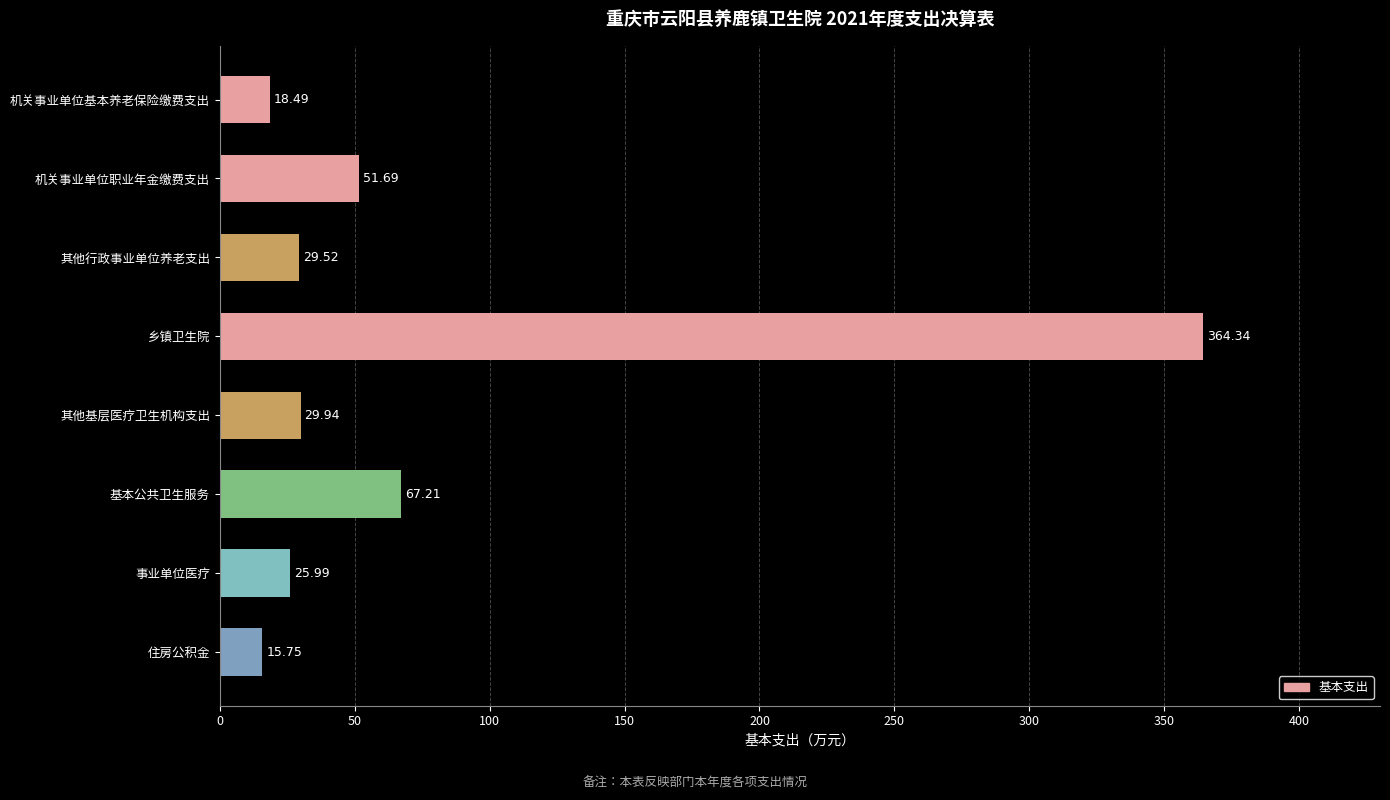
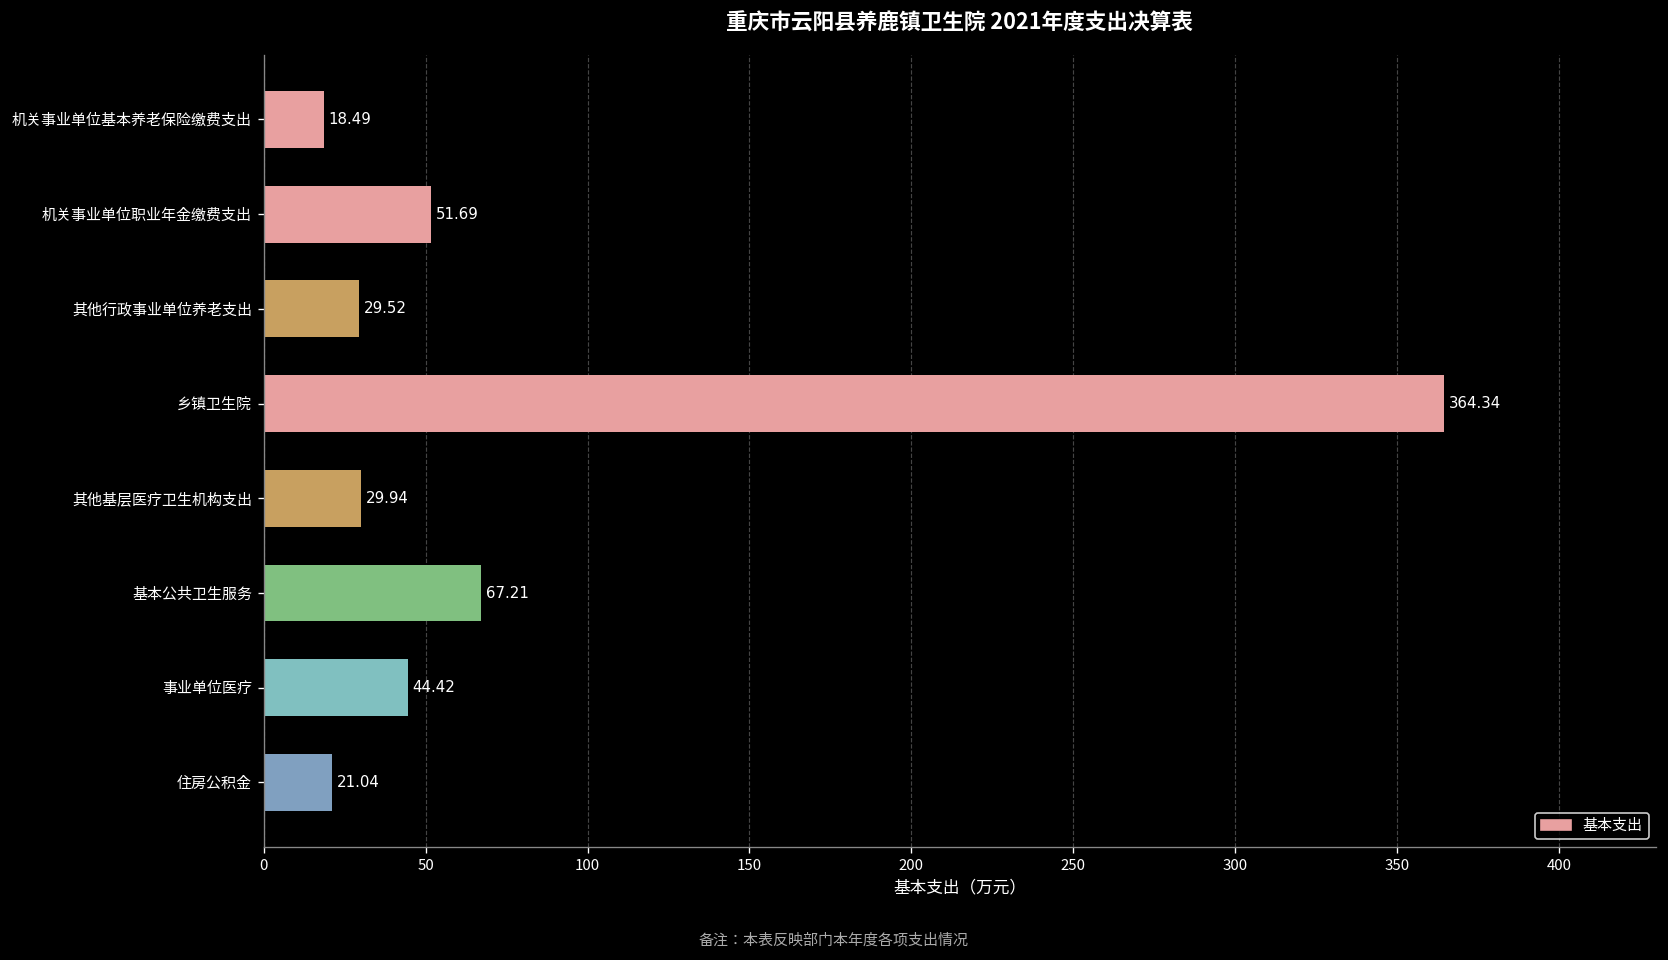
  {
    "机关事业单位基本养老保险缴费支出": 18.49,
    "机关事业单位职业年金缴费支出": 51.69,
    "其他行政事业单位养老支出": 29.52,
    "乡镇卫生院": 364.34,
    "其他基层医疗卫生机构支出": 29.94,
    "基本公共卫生服务": 67.21,
-   "事业单位医疗": 25.99,
-   "住房公积金": 15.75
+   "事业单位医疗": 44.42,
+   "住房公积金": 21.04
  }
